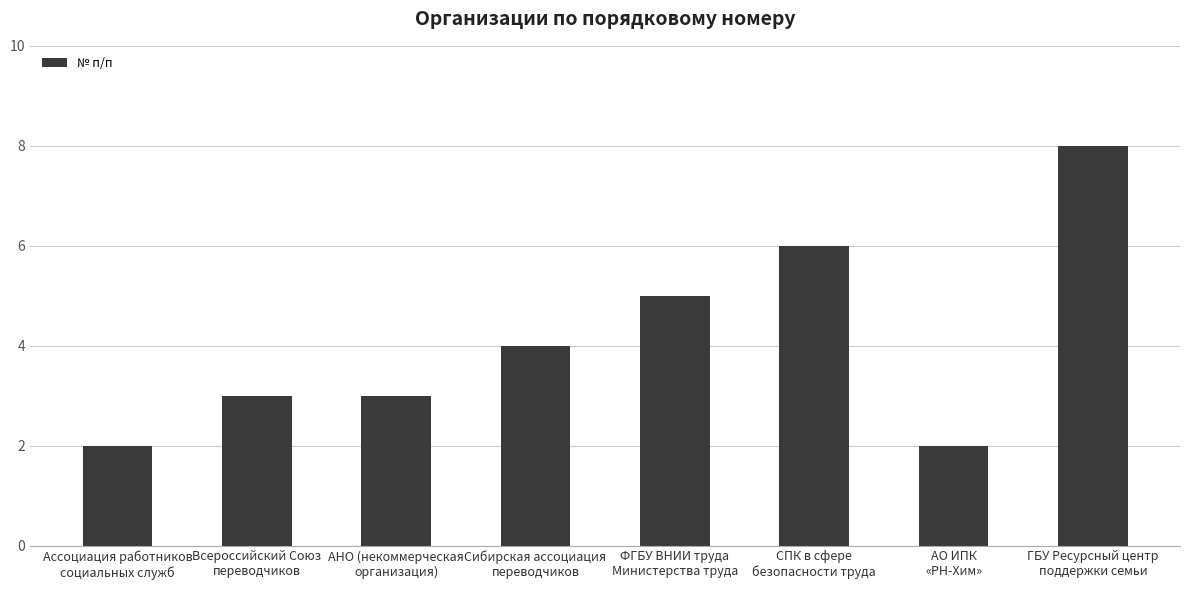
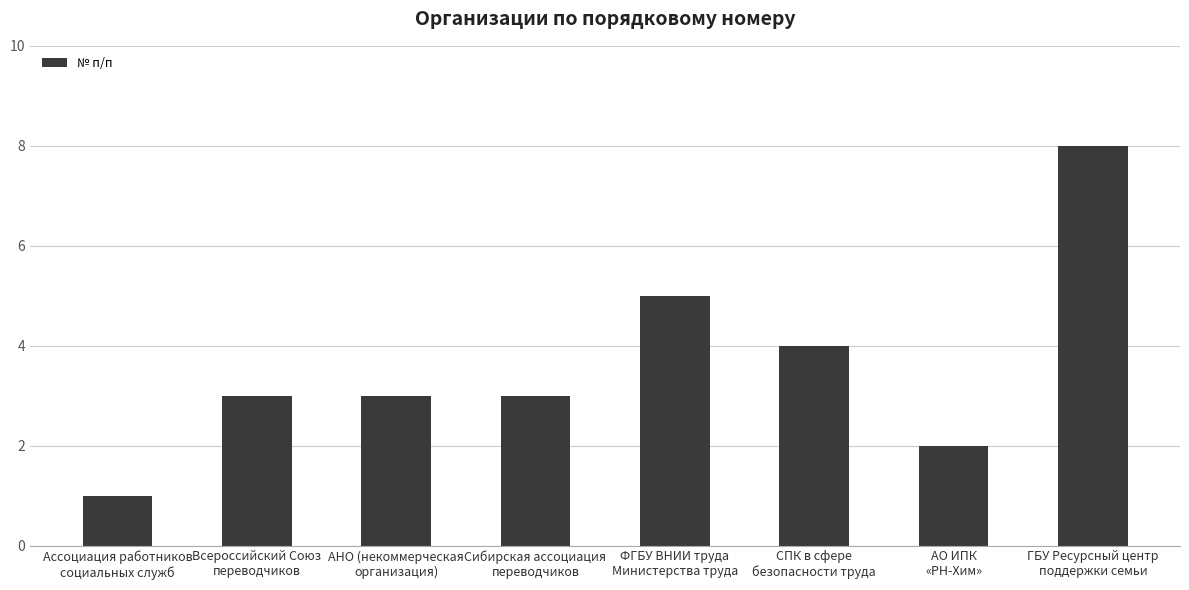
  {
-   "Ассоциация работников социальных служб": 2,
+   "Ассоциация работников социальных служб": 1,
    "Всероссийский Союз переводчиков": 3,
    "АНО (некоммерческая организация)": 3,
-   "Сибирская ассоциация переводчиков": 4,
+   "Сибирская ассоциация переводчиков": 3,
    "ФГБУ ВНИИ труда Министерства труда": 5,
-   "СПК в сфере безопасности труда": 6,
+   "СПК в сфере безопасности труда": 4,
    "АО ИПК «РН-Хим»": 2,
    "ГБУ Ресурсный центр поддержки семьи": 8
  }
